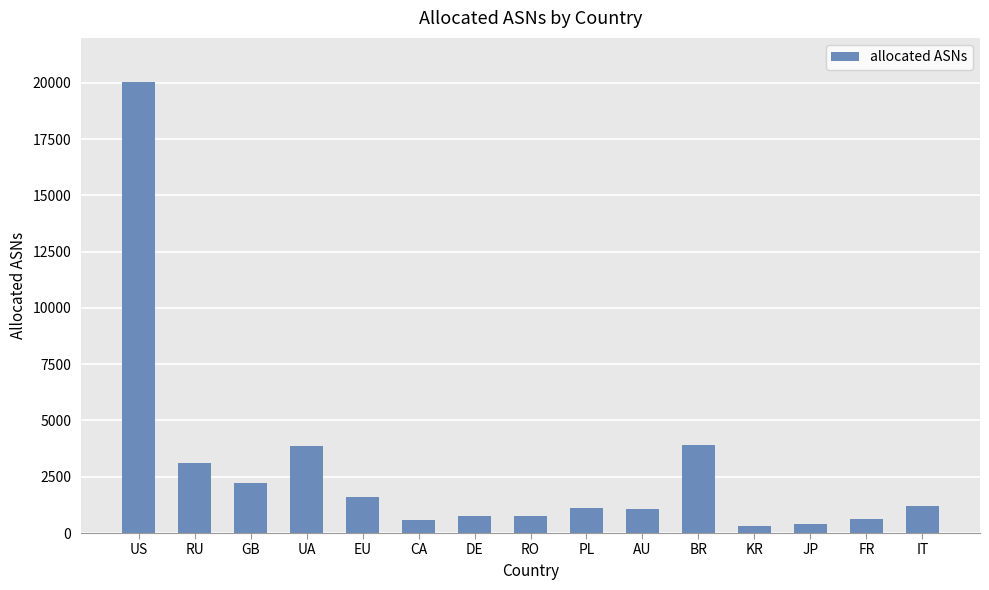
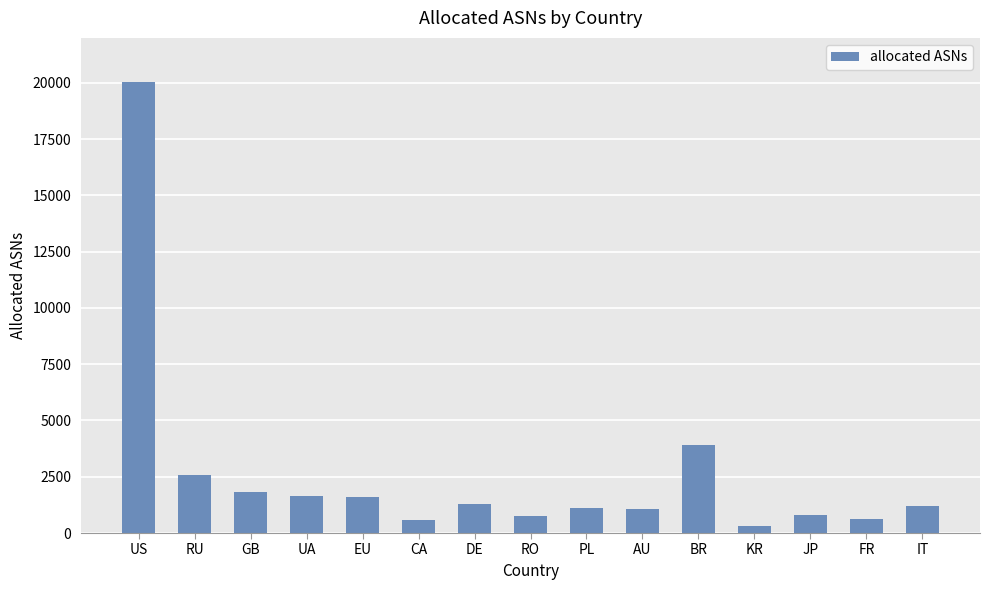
  {
    "US": 20100,
-   "RU": 3100,
-   "GB": 2200,
-   "UA": 3900,
+   "RU": 2600,
+   "GB": 1800,
+   "UA": 1600,
    "EU": 1600,
    "CA": 600,
-   "DE": 800,
+   "DE": 1300,
    "RO": 800,
    "PL": 1100,
    "AU": 1100,
    "BR": 3900,
    "KR": 300,
-   "JP": 400,
+   "JP": 800,
    "FR": 600,
    "IT": 1200
  }
